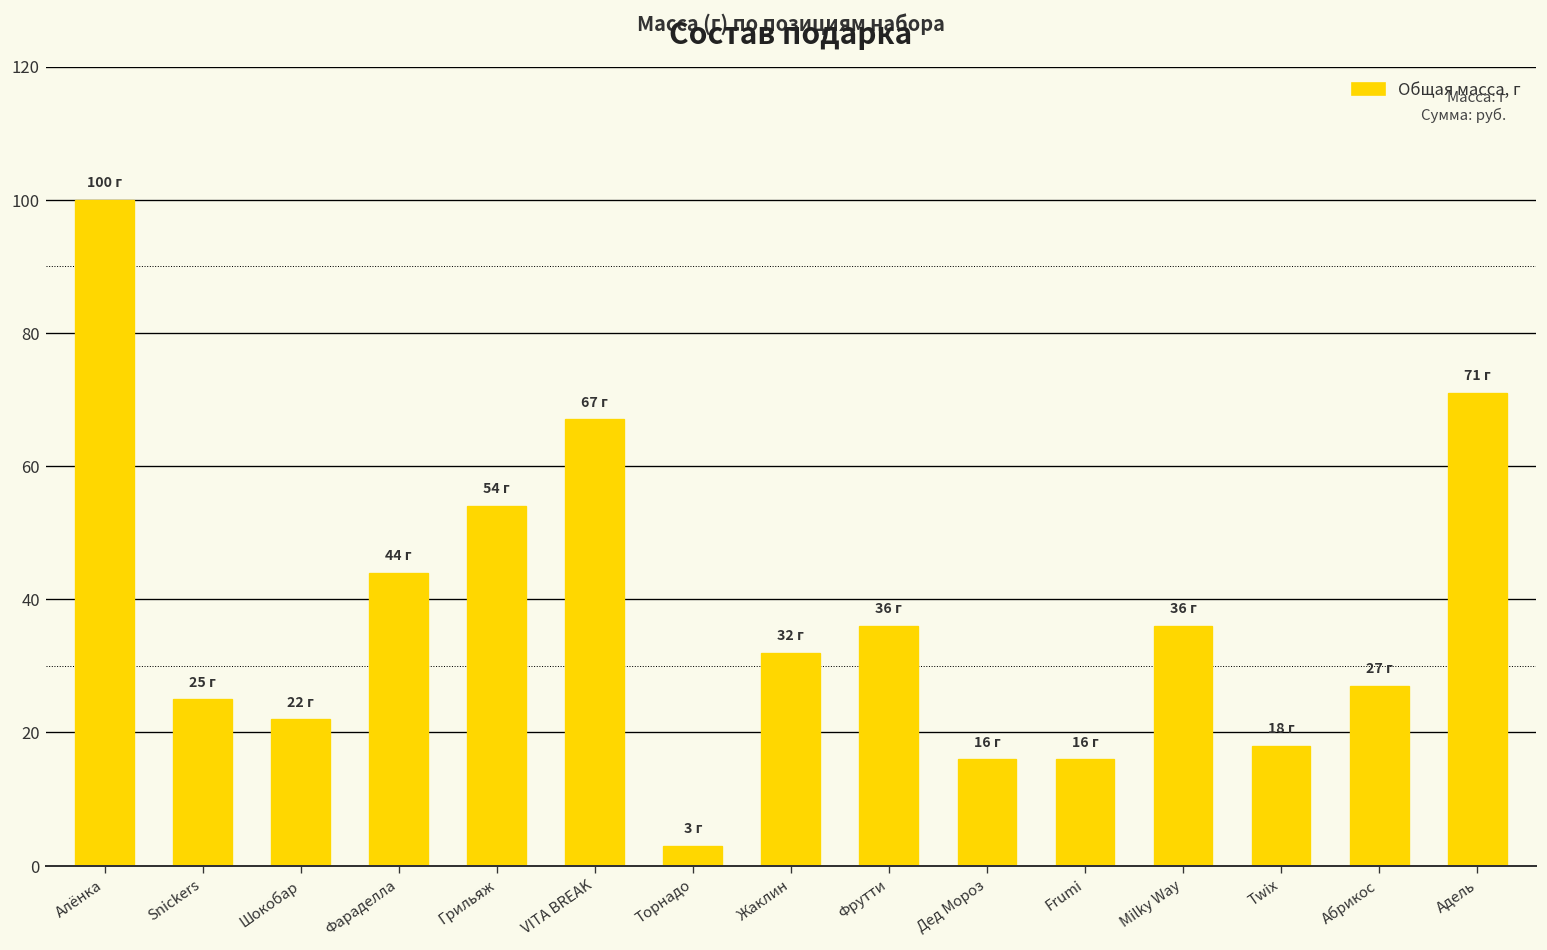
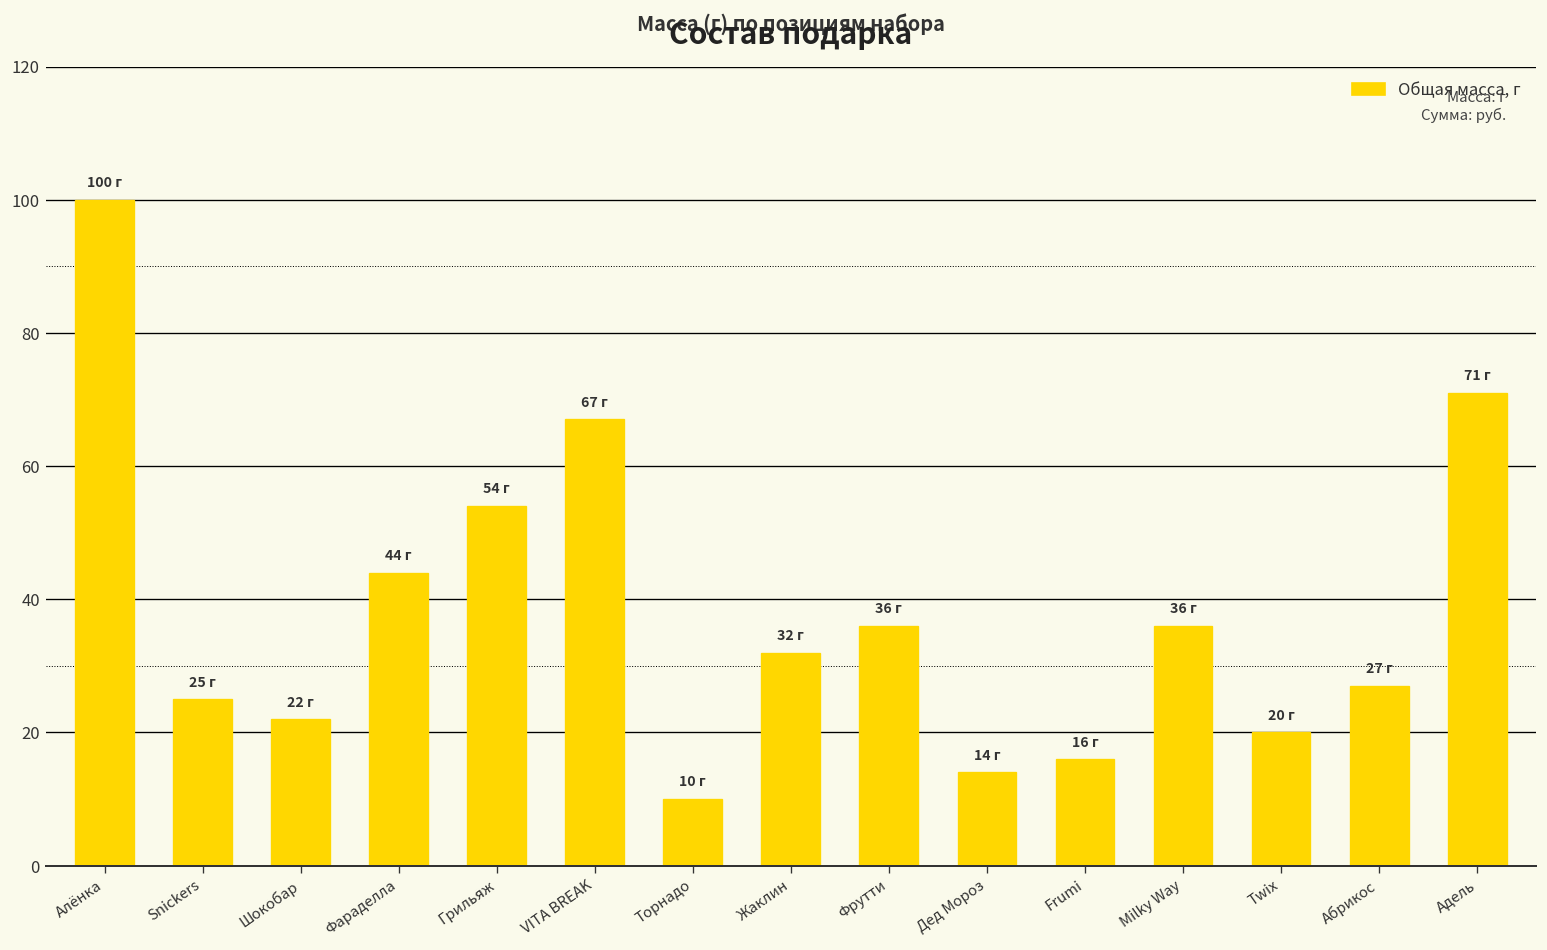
  {
    "Алёнка": 100,
    "Snickers": 25,
    "Шокобар": 22,
    "Фараделла": 44,
    "Грильяж": 54,
    "VITA BREAK": 67,
-   "Торнадо": 3,
+   "Торнадо": 10,
    "Жаклин": 32,
    "Фрутти": 36,
-   "Дед Мороз": 16,
+   "Дед Мороз": 14,
    "Frumi": 16,
    "Milky Way": 36,
-   "Twix": 18,
+   "Twix": 20,
    "Абрикос": 27,
    "Адель": 71
  }
